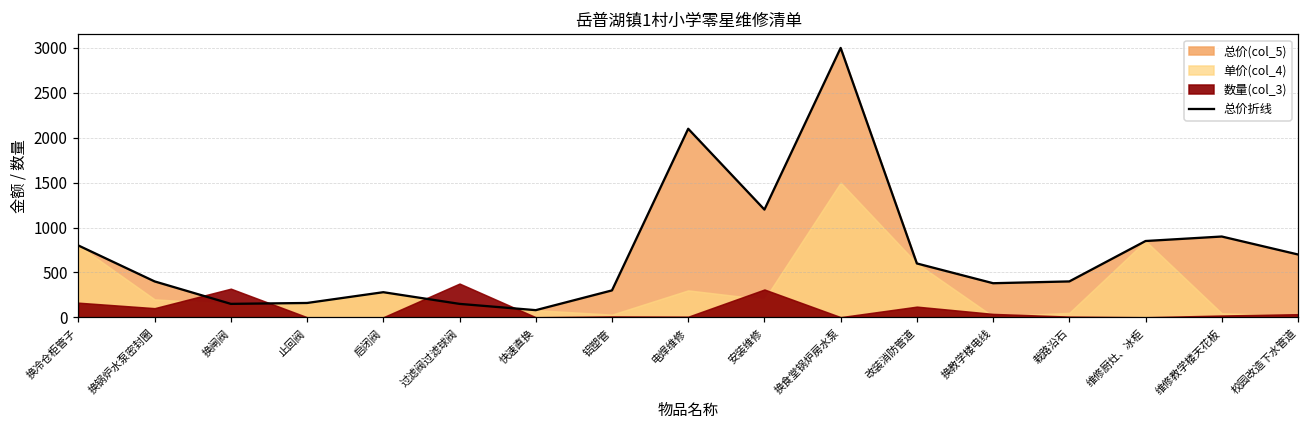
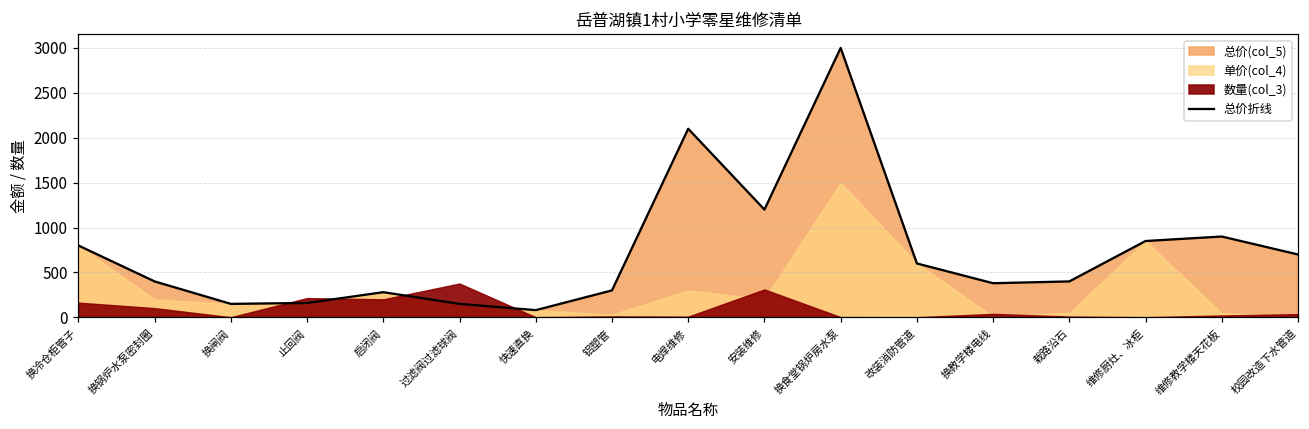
  {
    "数量(col_3)": {
      "换冷仓柜管子": 200,
      "换锅炉水泵密封圈": 100,
-     "换闸阀": 300,
-     "止回阀": 0,
-     "启闭阀": 0,
+     "换闸阀": 0,
+     "止回阀": 200,
+     "启闭阀": 200,
      "过滤阀过滤球阀": 400,
      "安装维修": 300,
-     "改装消防管道": 100
+     "改装消防管道": 0
    }
  }
